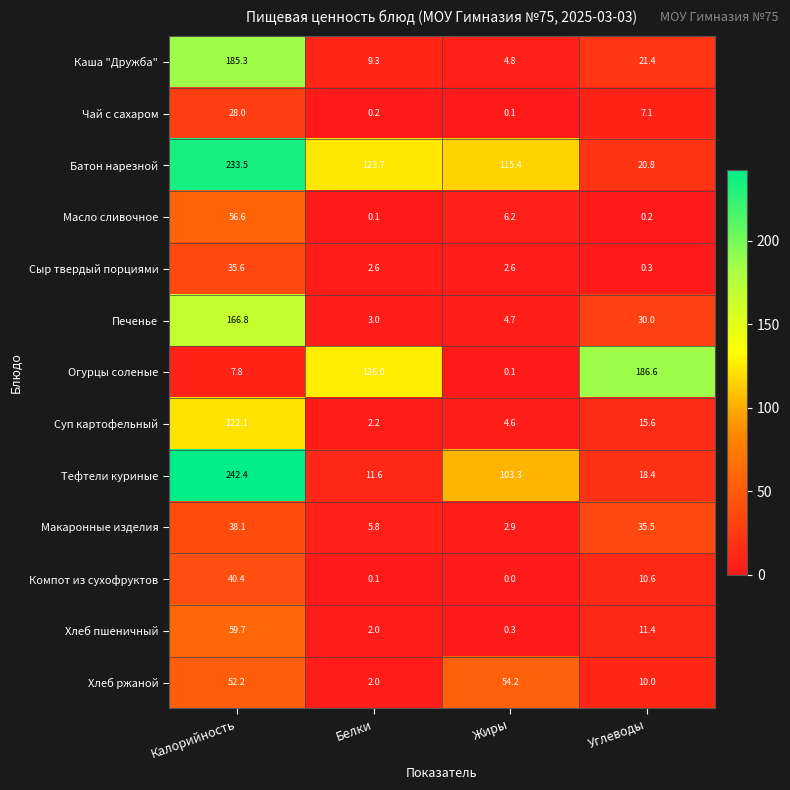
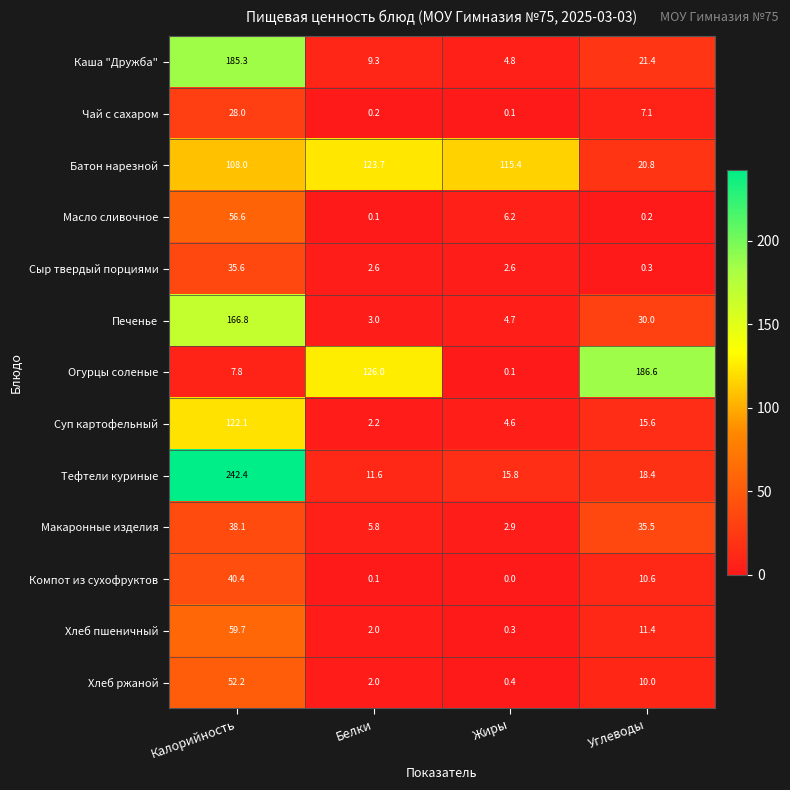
  {
    "Каша \"Дружба\"": {
      "Калорийность": 185.3,
      "Белки": 9.3,
      "Жиры": 4.8,
      "Углеводы": 21.4
    },
    "Чай с сахаром": {
      "Калорийность": 28.0,
      "Белки": 0.2,
      "Жиры": 0.1,
      "Углеводы": 7.1
    },
    "Батон нарезной": {
-     "Калорийность": 233.5,
+     "Калорийность": 108.0,
      "Белки": 123.7,
      "Жиры": 115.4,
      "Углеводы": 20.8
    },
    "Масло сливочное": {
      "Калорийность": 56.6,
      "Белки": 0.1,
      "Жиры": 6.2,
      "Углеводы": 0.2
    },
    "Сыр твердый порциями": {
      "Калорийность": 35.6,
      "Белки": 2.6,
      "Жиры": 2.6,
      "Углеводы": 0.3
    },
    "Печенье": {
      "Калорийность": 166.8,
      "Белки": 3.0,
      "Жиры": 4.7,
      "Углеводы": 30.0
    },
    "Огурцы соленые": {
      "Калорийность": 7.8,
      "Белки": 126.0,
      "Жиры": 0.1,
      "Углеводы": 186.6
    },
    "Суп картофельный": {
      "Калорийность": 122.1,
      "Белки": 2.2,
      "Жиры": 4.6,
      "Углеводы": 15.6
    },
    "Тефтели куриные": {
      "Калорийность": 242.4,
      "Белки": 11.6,
-     "Жиры": 103.3,
+     "Жиры": 15.8,
      "Углеводы": 18.4
    },
    "Макаронные изделия": {
      "Калорийность": 38.1,
      "Белки": 5.8,
      "Жиры": 2.9,
      "Углеводы": 35.5
    },
    "Компот из сухофруктов": {
      "Калорийность": 40.4,
      "Белки": 0.1,
      "Жиры": 0.0,
      "Углеводы": 10.6
    },
    "Хлеб пшеничный": {
      "Калорийность": 59.7,
      "Белки": 2.0,
      "Жиры": 0.3,
      "Углеводы": 11.4
    },
    "Хлеб ржаной": {
      "Калорийность": 52.2,
      "Белки": 2.0,
-     "Жиры": 54.2,
+     "Жиры": 0.4,
      "Углеводы": 10.0
    }
  }
